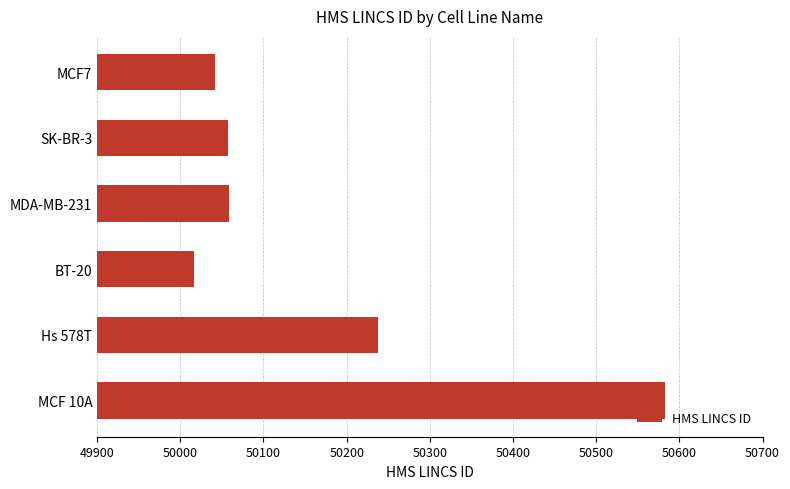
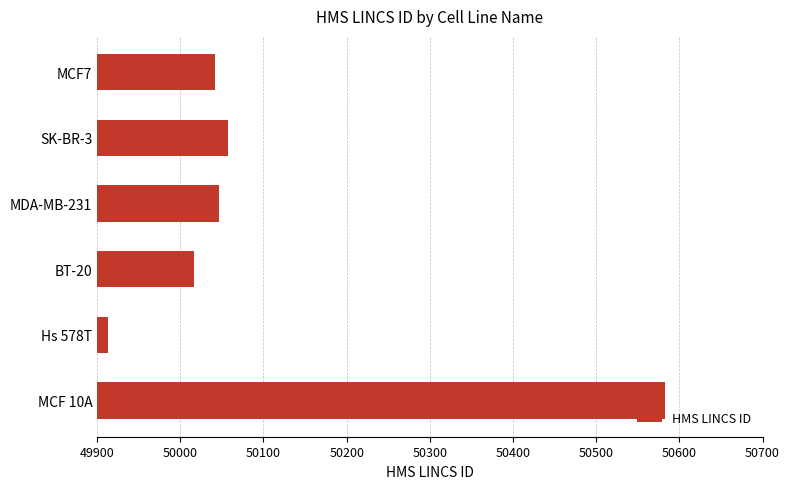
  {
    "MCF7": 50040,
    "SK-BR-3": 50060,
-   "MDA-MB-231": 50060,
+   "MDA-MB-231": 50050,
    "BT-20": 50020,
-   "Hs 578T": 50240,
+   "Hs 578T": 49910,
    "MCF 10A": 50580
  }
